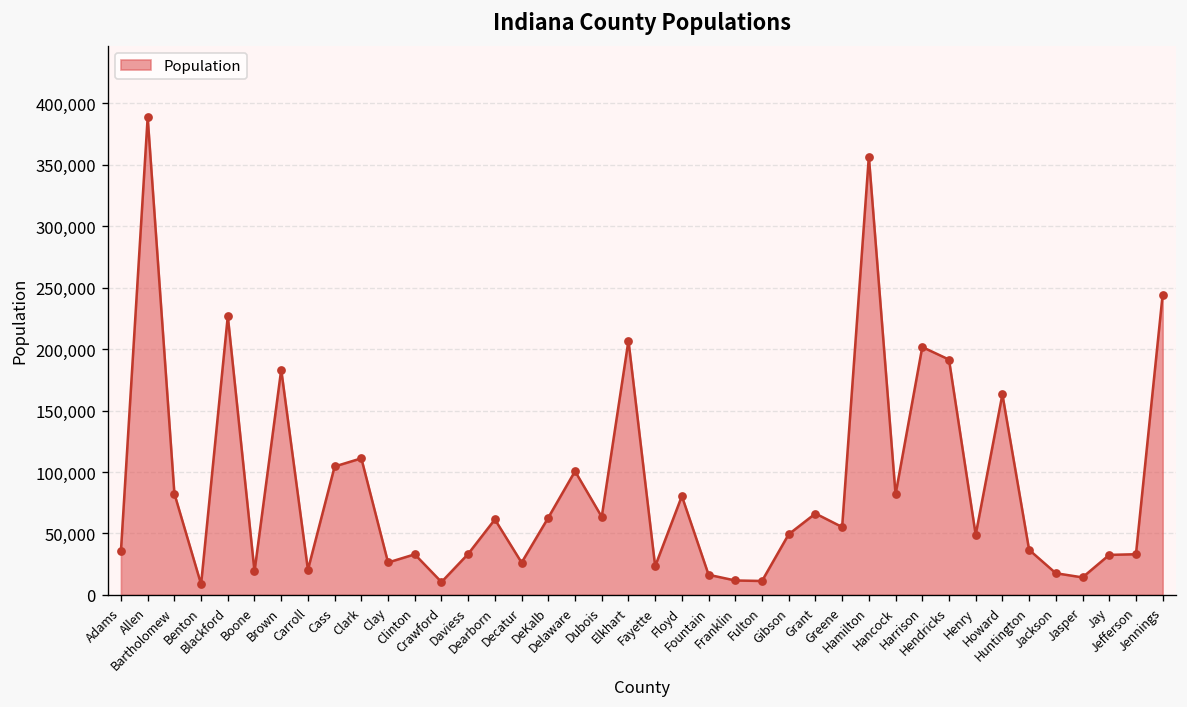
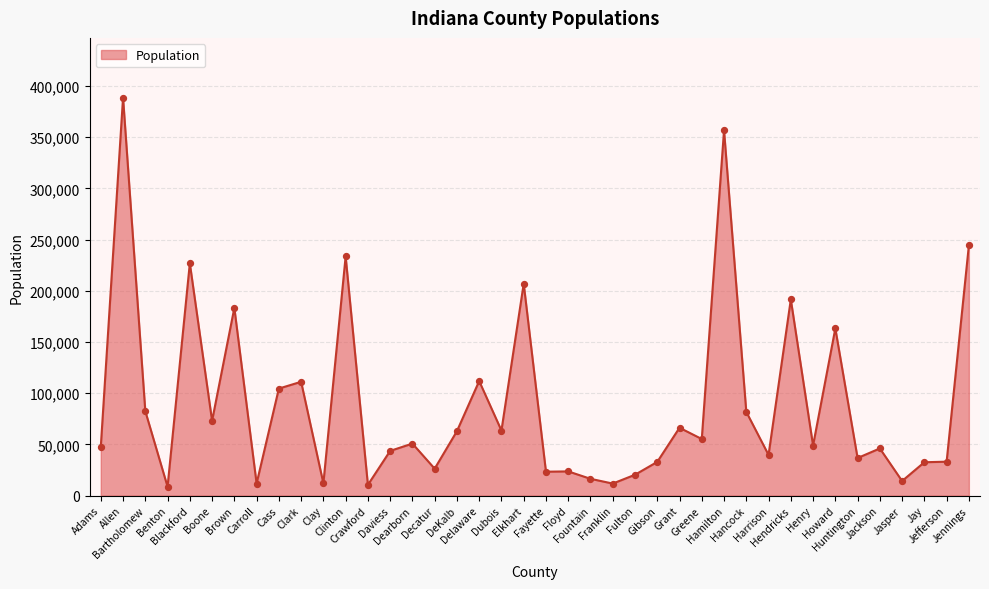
  {
-   "Adams": "36,000",
+   "Adams": "48,000",
    "Allen": "389,000",
    "Bartholomew": "82,000",
    "Benton": "9,000",
    "Blackford": "227,000",
-   "Boone": "19,000",
+   "Boone": "73,000",
    "Brown": "183,000",
-   "Carroll": "20,000",
+   "Carroll": "12,000",
    "Cass": "105,000",
    "Clark": "111,000",
-   "Clay": "26,000",
-   "Clinton": "33,000",
+   "Clay": "12,000",
+   "Clinton": "233,000",
    "Crawford": "11,000",
-   "Daviess": "33,000",
-   "Dearborn": "61,000",
+   "Daviess": "44,000",
+   "Dearborn": "51,000",
    "Decatur": "26,000",
    "DeKalb": "63,000",
-   "Delaware": "101,000",
+   "Delaware": "112,000",
    "Dubois": "64,000",
    "Elkhart": "207,000",
    "Fayette": "23,000",
-   "Floyd": "80,000",
+   "Floyd": "24,000",
    "Fountain": "16,000",
    "Franklin": "12,000",
-   "Fulton": "11,000",
-   "Gibson": "49,000",
+   "Fulton": "20,000",
+   "Gibson": "33,000",
    "Grant": "66,000",
    "Greene": "55,000",
    "Hamilton": "357,000",
    "Hancock": "82,000",
-   "Harrison": "202,000",
+   "Harrison": "40,000",
    "Hendricks": "192,000",
    "Henry": "49,000",
    "Howard": "163,000",
    "Huntington": "37,000",
-   "Jackson": "18,000",
+   "Jackson": "46,000",
    "Jasper": "14,000",
    "Jay": "33,000",
    "Jefferson": "33,000",
    "Jennings": "244,000"
  }
